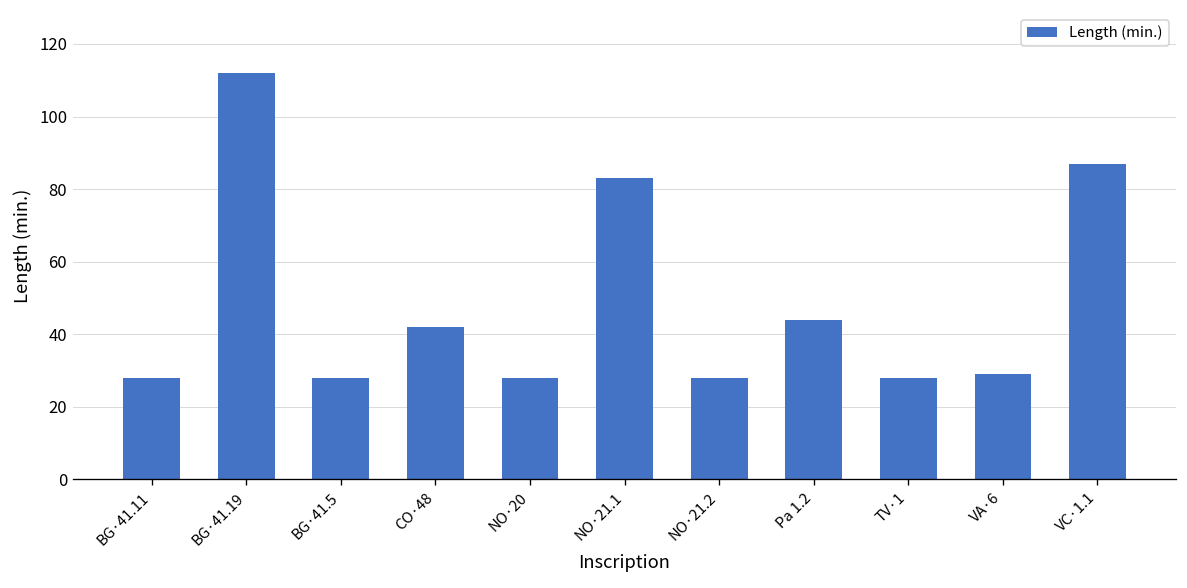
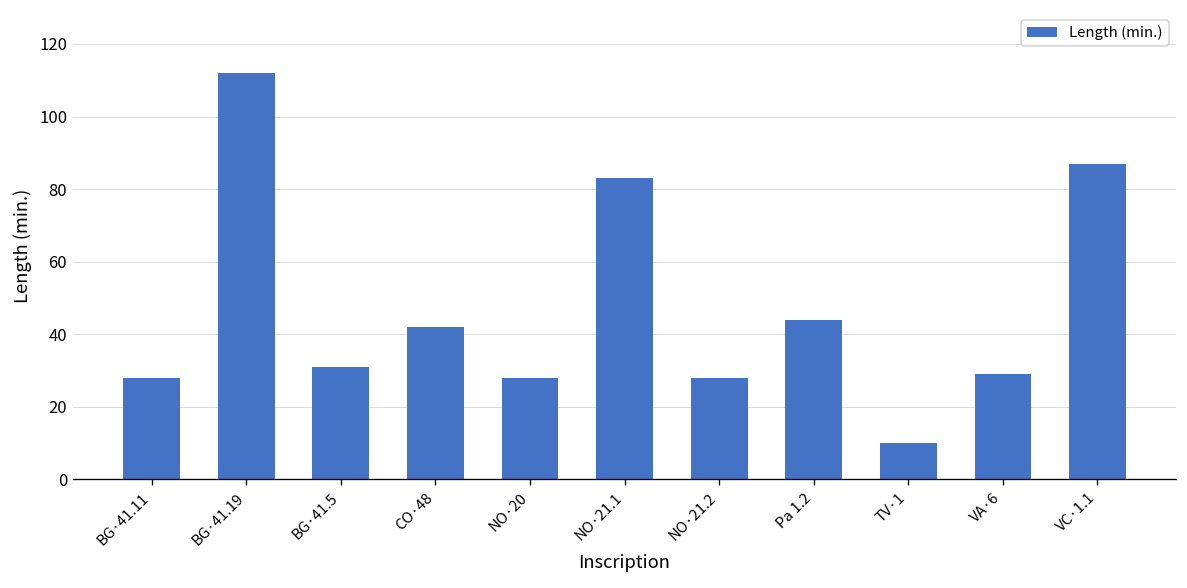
  {
    "BG·41.11": 28,
    "BG·41.19": 112,
-   "BG·41.5": 28,
+   "BG·41.5": 31,
    "CO·48": 42,
    "NO·20": 28,
    "NO·21.1": 83,
    "NO·21.2": 28,
    "Pa 1.2": 44,
-   "TV·1": 28,
+   "TV·1": 10,
    "VA·6": 29,
    "VC·1.1": 87
  }
